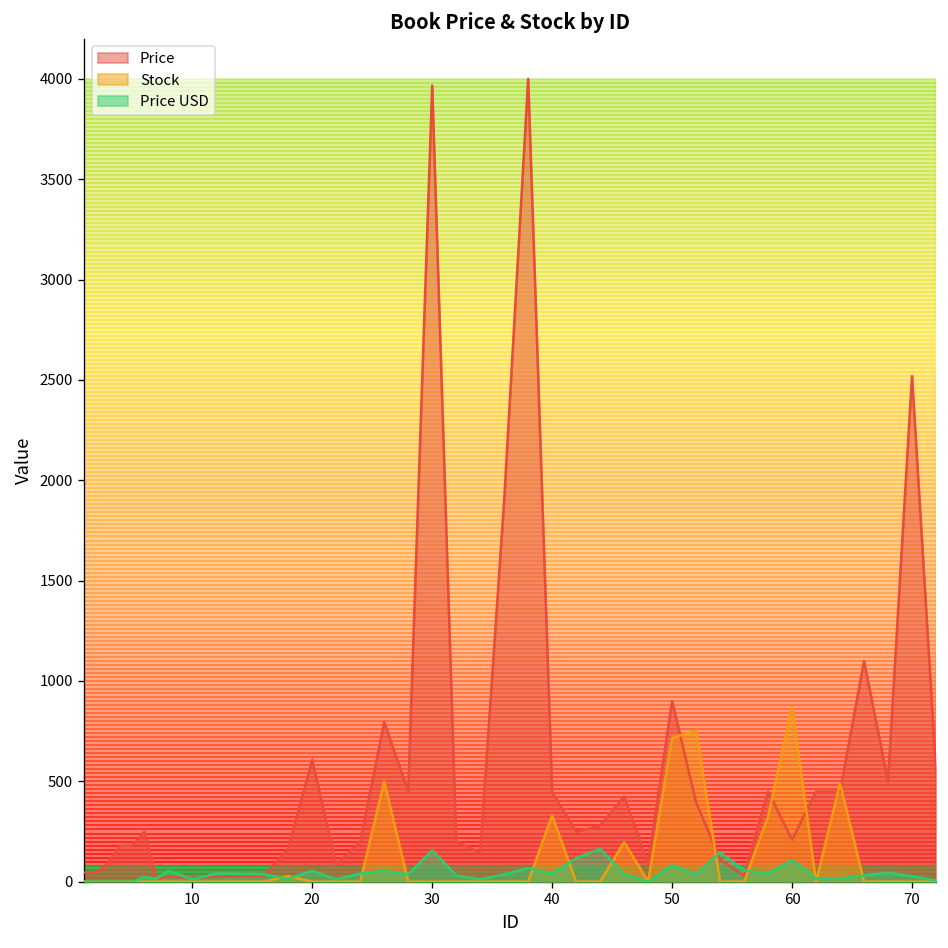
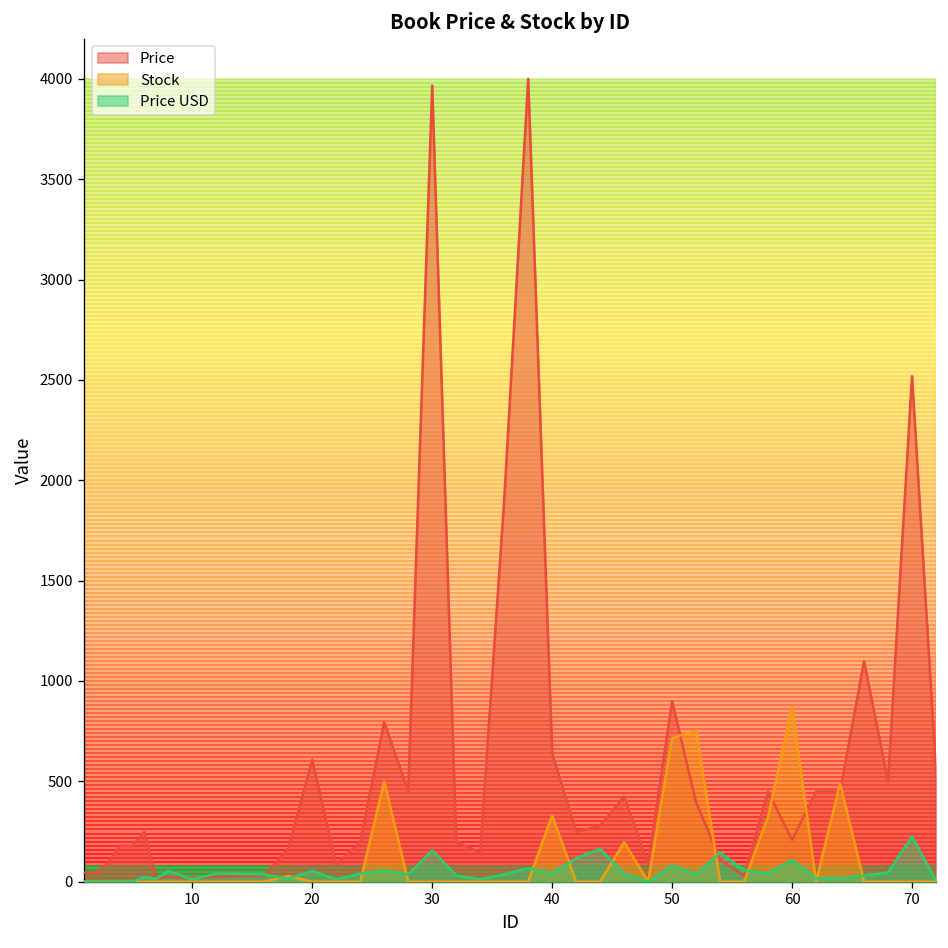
  {
    "Price": {
      "20": 610,
      "30": 3970,
-     "40": 450,
+     "40": 640,
      "50": 900,
      "60": 210,
      "70": 2520
    },
    "Stock": {
      "20": 0,
      "30": 0,
      "40": 330,
      "50": 720,
      "60": 870,
      "70": 0
    },
    "Price USD": {
      "20": 50,
      "30": 160,
      "40": 40,
      "50": 80,
      "60": 110,
-     "70": 30
+     "70": 230
    }
  }
